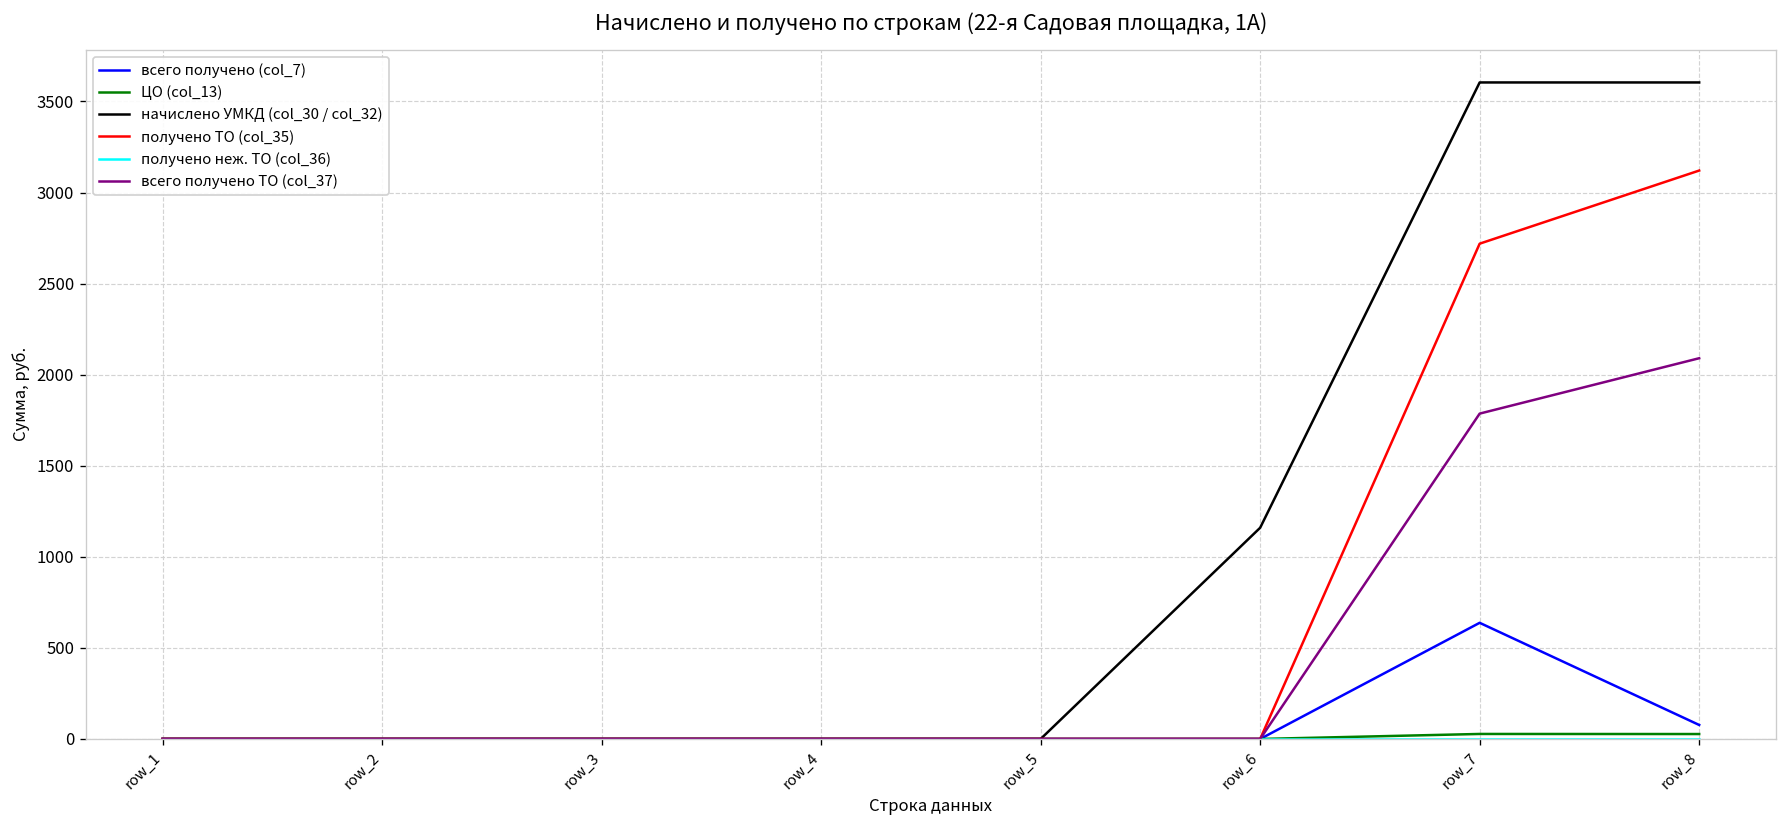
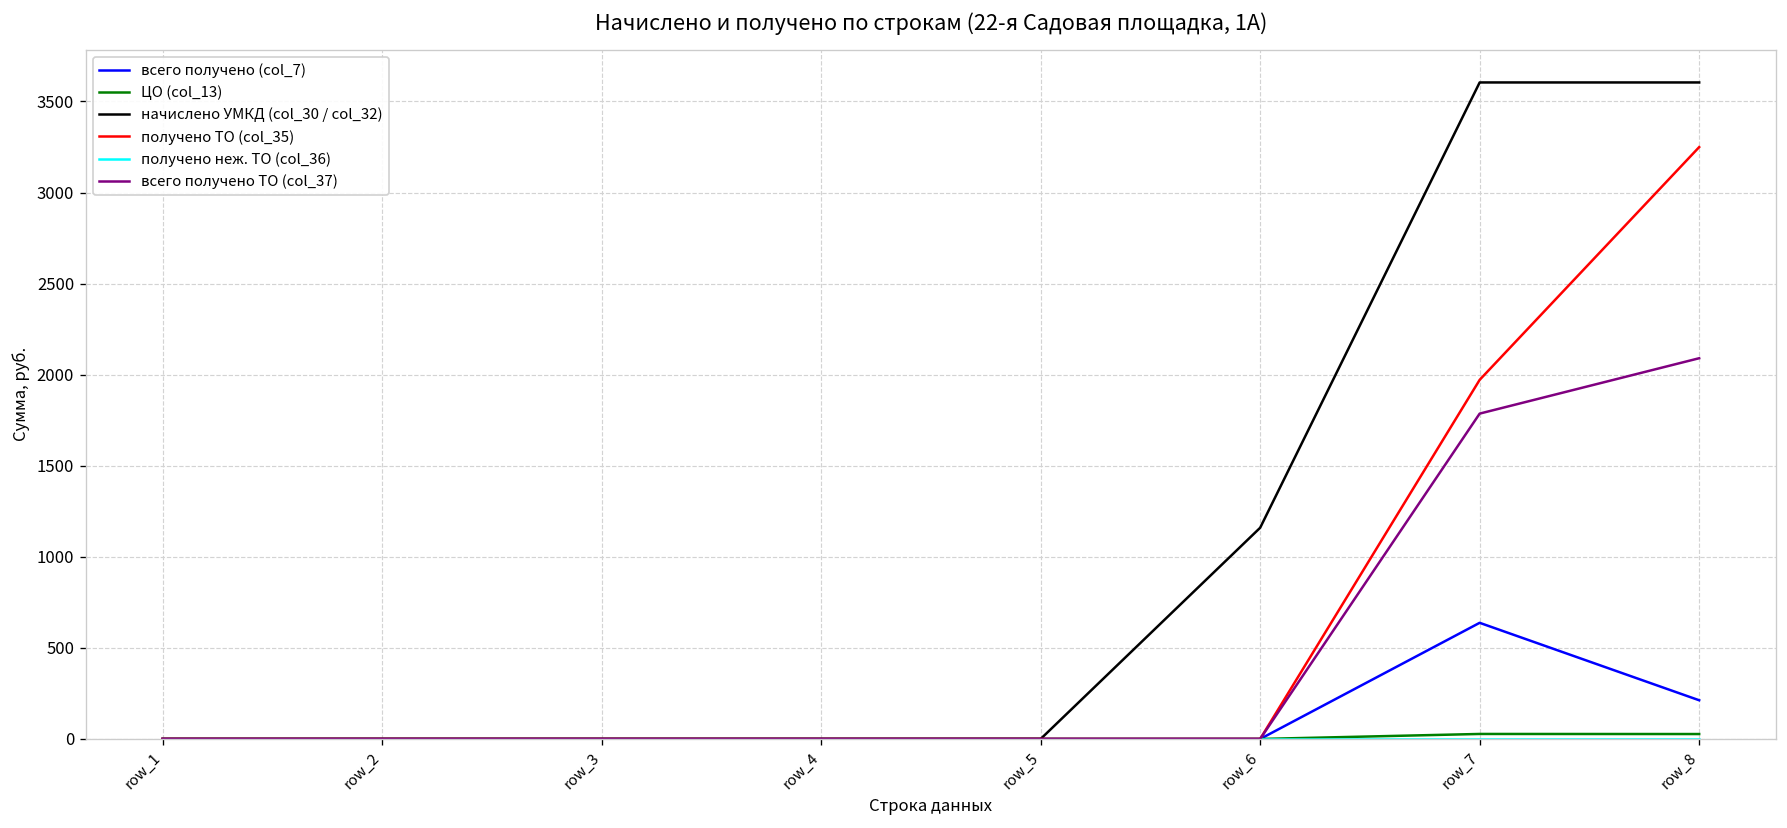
  {
    "всего получено (col_7)": {
      "row_7": 640,
-     "row_8": 80
+     "row_8": 210
    },
    "ЦО (col_13)": {
      "row_7": 30,
      "row_8": 30
    },
    "начислено УМКД (col_30 / col_32)": {
      "row_6": 1160,
      "row_7": 3600,
      "row_8": 3600
    },
    "получено ТО (col_35)": {
-     "row_7": 2720,
-     "row_8": 3120
+     "row_7": 1970,
+     "row_8": 3250
    },
    "получено неж. ТО (col_36)": {
      "row_7": 0,
      "row_8": 0
    },
    "всего получено ТО (col_37)": {
      "row_7": 1790,
      "row_8": 2090
    }
  }
